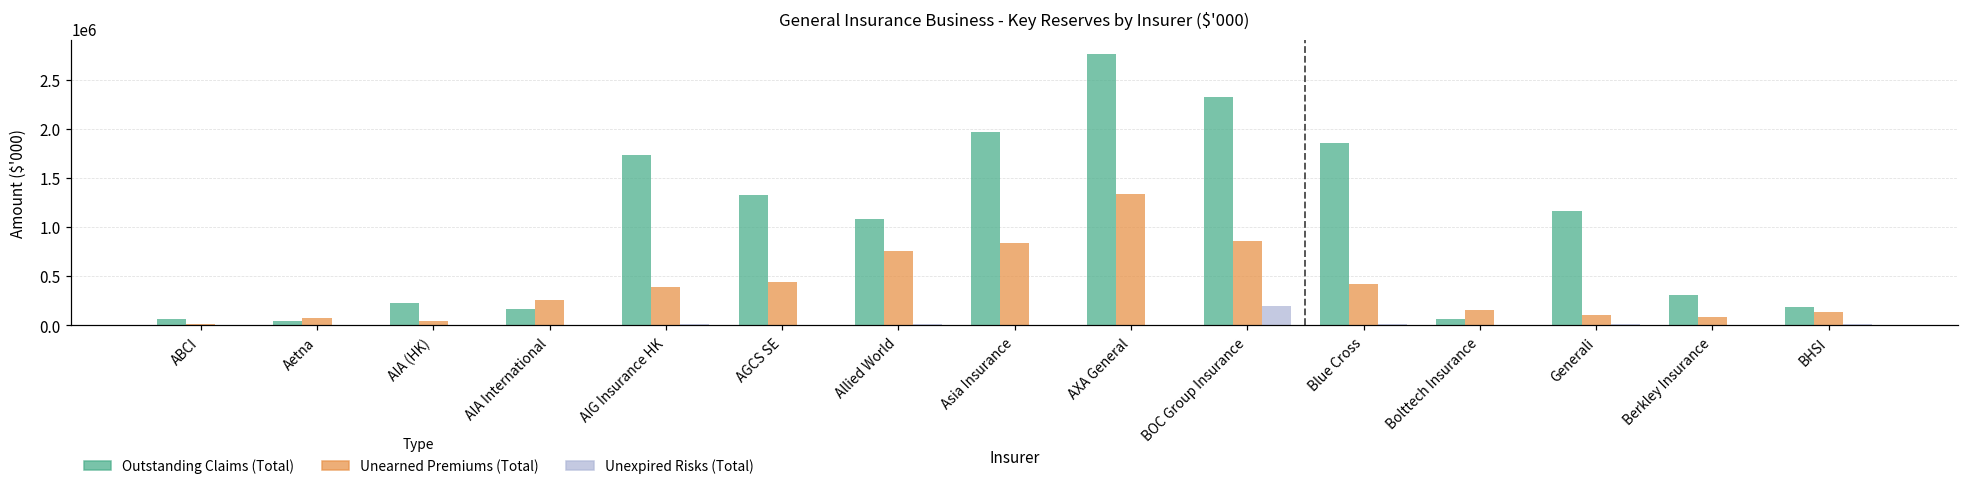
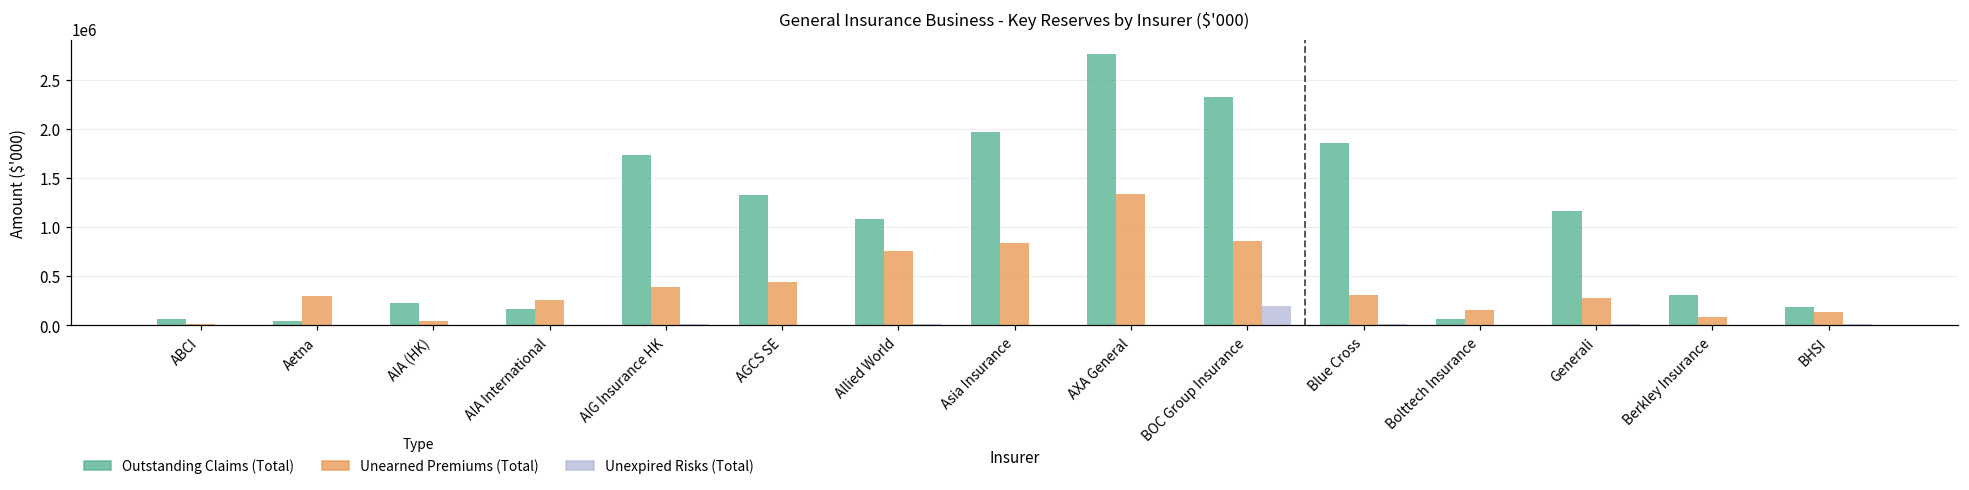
  {
    "Outstanding Claims (Total)": {
      "ABCI": 100000,
      "Aetna": 0,
      "AIA (HK)": 200000,
      "AIA International": 200000,
      "AIG Insurance HK": 1700000,
      "AGCS SE": 1300000,
      "Allied World": 1100000,
      "Asia Insurance": 2000000,
      "AXA General": 2800000,
      "BOC Group Insurance": 2300000,
      "Blue Cross": 1900000,
      "Bolttech Insurance": 100000,
      "Generali": 1200000,
      "Berkley Insurance": 300000,
      "BHSI": 200000
    },
    "Unearned Premiums (Total)": {
-     "Aetna": 100000,
+     "Aetna": 300000,
      "AIA (HK)": 0,
      "AIA International": 300000,
      "AIG Insurance HK": 400000,
      "AGCS SE": 400000,
      "Allied World": 800000,
      "Asia Insurance": 800000,
      "AXA General": 1300000,
      "BOC Group Insurance": 900000,
-     "Blue Cross": 400000,
+     "Blue Cross": 300000,
      "Bolttech Insurance": 200000,
-     "Generali": 100000,
+     "Generali": 300000,
      "Berkley Insurance": 100000,
      "BHSI": 100000
    }
  }
